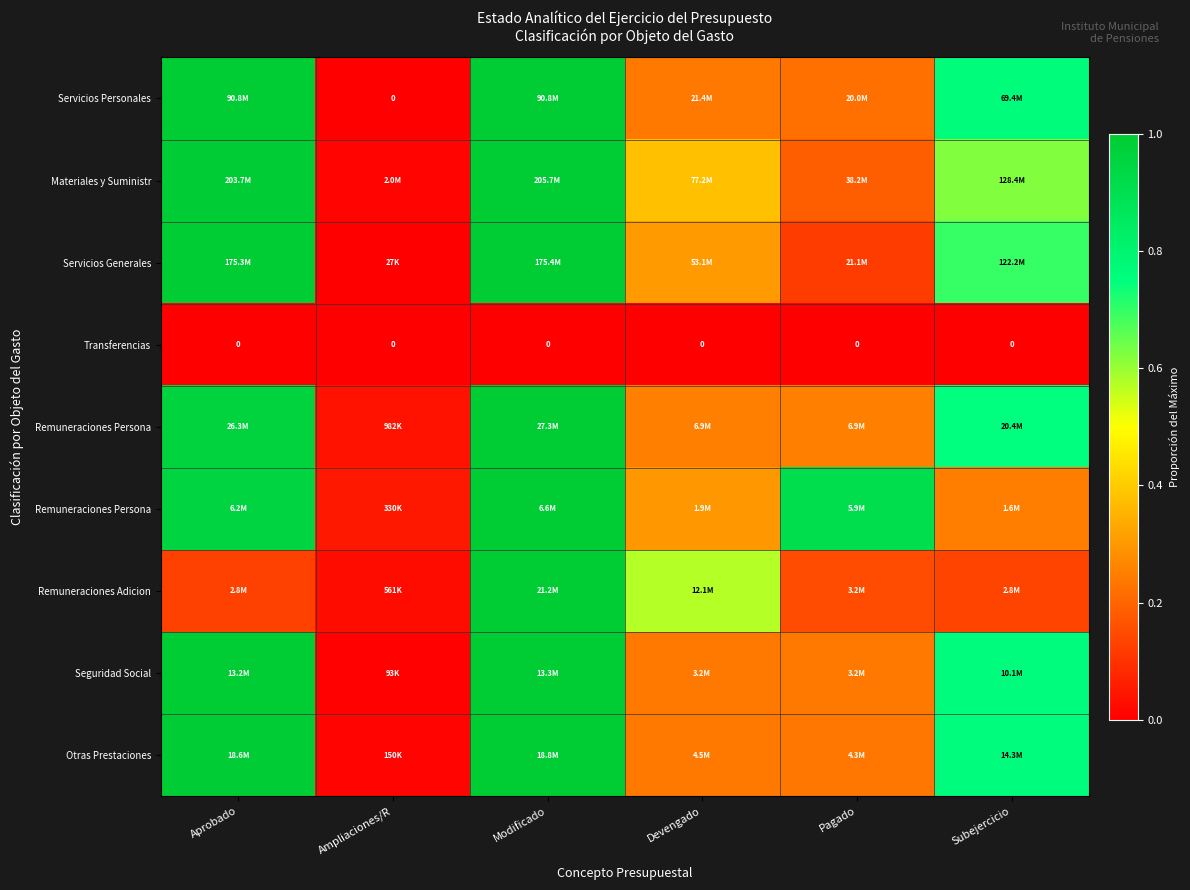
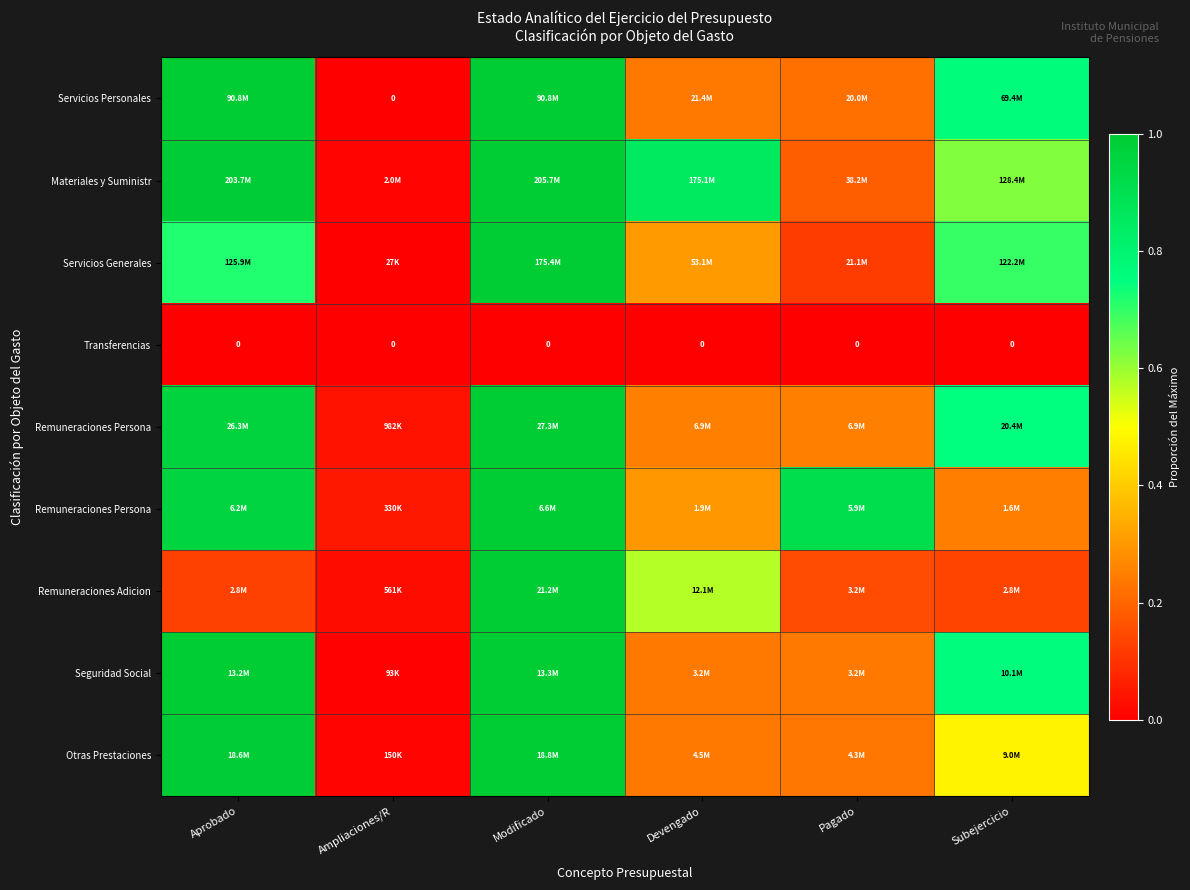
  {
    "Servicios Personales": {
      "Aprobado": "90.8M",
      "Ampliaciones/R": "0",
      "Modificado": "90.8M",
      "Devengado": "21.4M",
      "Pagado": "20.0M",
      "Subejercicio": "69.4M"
    },
    "Materiales y Suministr": {
      "Aprobado": "203.7M",
      "Ampliaciones/R": "2.0M",
      "Modificado": "205.7M",
-     "Devengado": "77.2M",
+     "Devengado": "175.1M",
      "Pagado": "38.2M",
      "Subejercicio": "128.4M"
    },
    "Servicios Generales": {
-     "Aprobado": "175.3M",
+     "Aprobado": "125.9M",
      "Ampliaciones/R": "27K",
      "Modificado": "175.4M",
      "Devengado": "53.1M",
      "Pagado": "21.1M",
      "Subejercicio": "122.2M"
    },
    "Transferencias": {
      "Aprobado": "0",
      "Ampliaciones/R": "0",
      "Modificado": "0",
      "Devengado": "0",
      "Pagado": "0",
      "Subejercicio": "0"
    },
    "Remuneraciones Adicion": {
      "Aprobado": "2.8M",
      "Ampliaciones/R": "561K",
      "Modificado": "21.2M",
      "Devengado": "12.1M",
      "Pagado": "3.2M",
      "Subejercicio": "2.8M"
    },
    "Seguridad Social": {
      "Aprobado": "13.2M",
      "Ampliaciones/R": "93K",
      "Modificado": "13.3M",
      "Devengado": "3.2M",
      "Pagado": "3.2M",
      "Subejercicio": "10.1M"
    },
    "Otras Prestaciones": {
      "Aprobado": "18.6M",
      "Ampliaciones/R": "150K",
      "Modificado": "18.8M",
      "Devengado": "4.5M",
      "Pagado": "4.3M",
-     "Subejercicio": "14.3M"
+     "Subejercicio": "9.0M"
    }
  }
